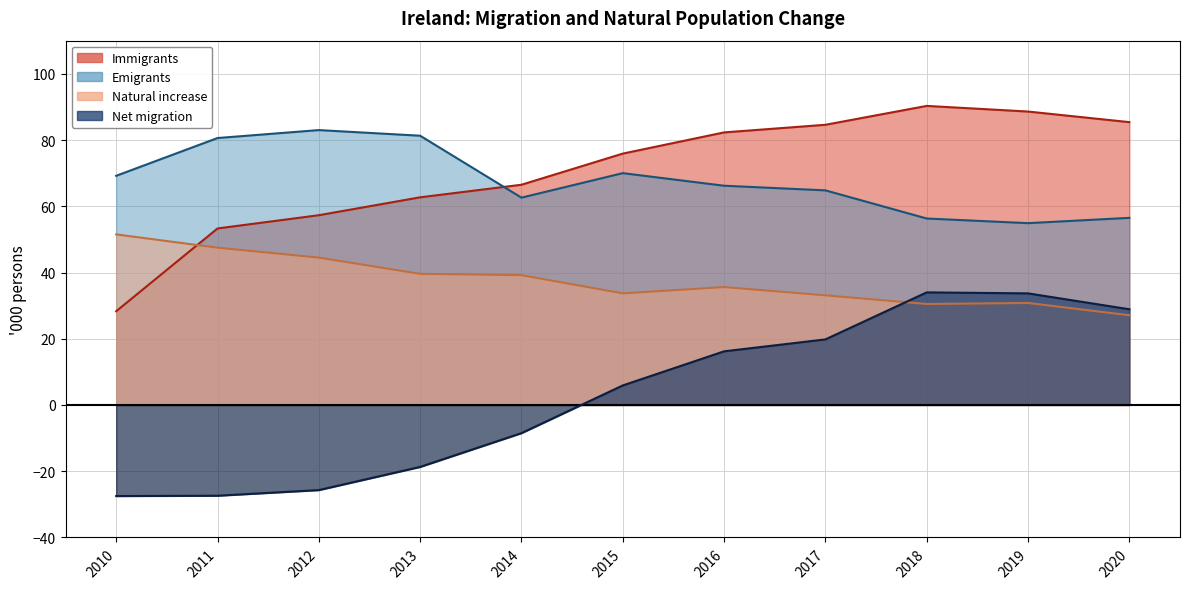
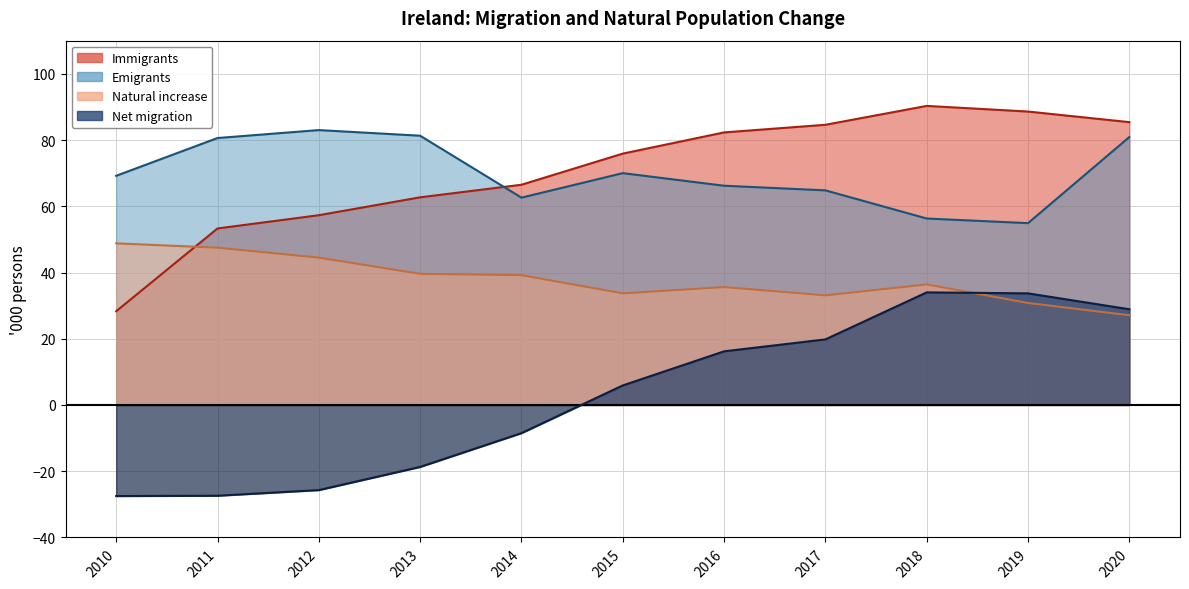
  {
    "Immigrants": {
      "2010": 28,
      "2011": 53,
      "2012": 57,
      "2013": 63,
      "2014": 67,
      "2015": 76,
      "2016": 82,
      "2017": 85,
      "2018": 90,
      "2019": 89,
      "2020": 85
    },
    "Emigrants": {
      "2010": 69,
      "2011": 81,
      "2012": 83,
      "2013": 81,
      "2014": 63,
      "2015": 70,
      "2016": 66,
      "2017": 65,
      "2018": 56,
      "2019": 55,
-     "2020": 57
+     "2020": 81
    },
    "Natural increase": {
-     "2010": 52,
+     "2010": 49,
      "2011": 48,
      "2012": 45,
      "2013": 40,
      "2014": 39,
      "2015": 34,
      "2016": 36,
      "2017": 33,
-     "2018": 31,
+     "2018": 36,
      "2019": 31,
      "2020": 27
    }
  }
